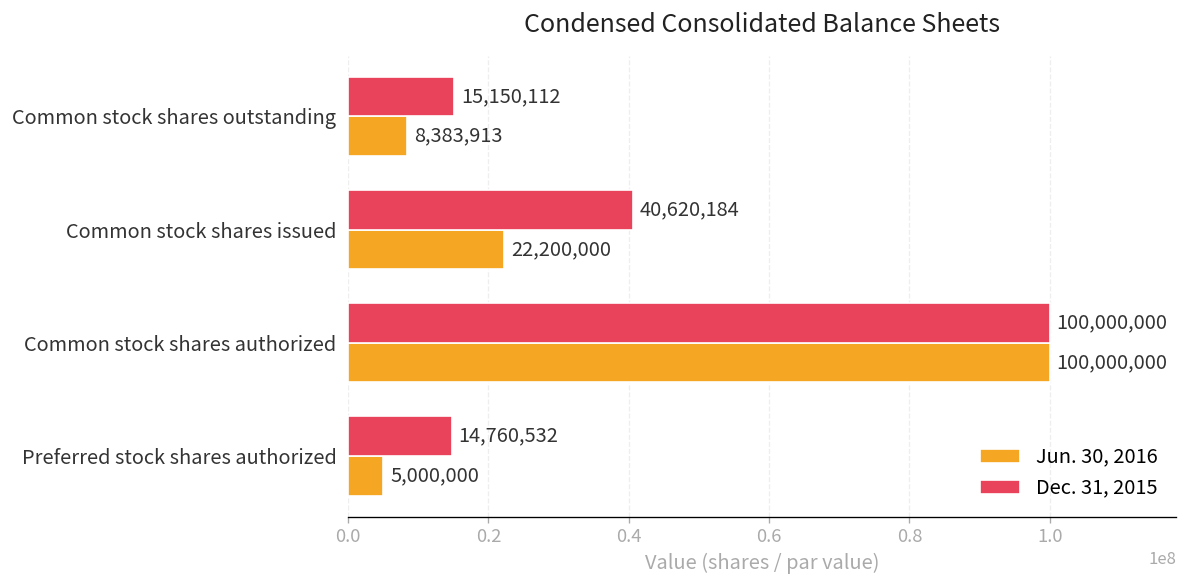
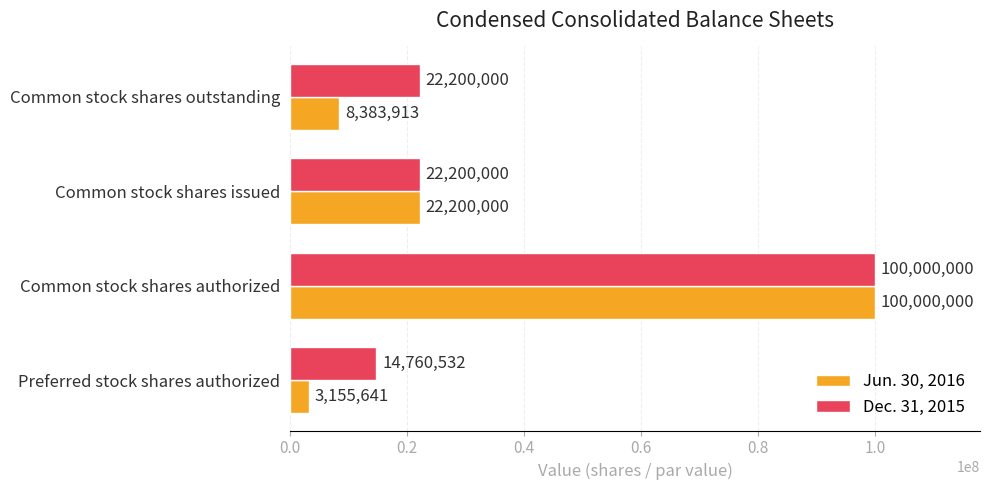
  {
    "Jun. 30, 2016": {
      "Common stock shares outstanding": "8,383,913",
      "Common stock shares issued": "22,200,000",
      "Common stock shares authorized": "100,000,000",
-     "Preferred stock shares authorized": "5,000,000"
+     "Preferred stock shares authorized": "3,155,641"
    },
    "Dec. 31, 2015": {
-     "Common stock shares outstanding": "15,150,112",
-     "Common stock shares issued": "40,620,184",
+     "Common stock shares outstanding": "22,200,000",
+     "Common stock shares issued": "22,200,000",
      "Common stock shares authorized": "100,000,000",
      "Preferred stock shares authorized": "14,760,532"
    }
  }
